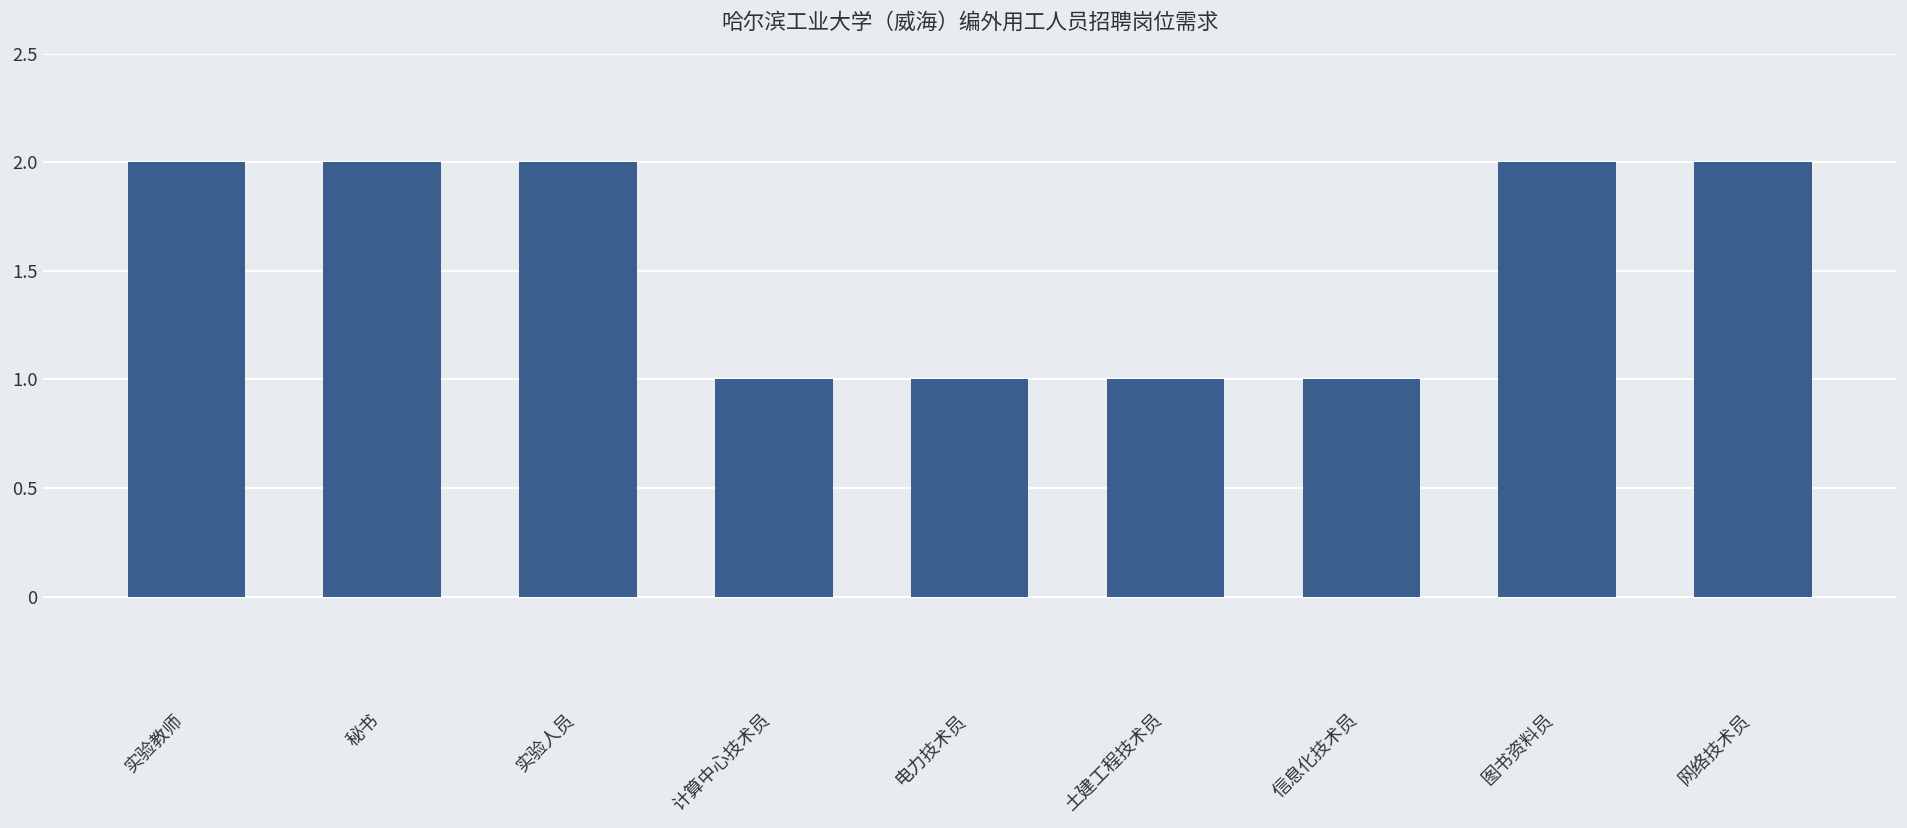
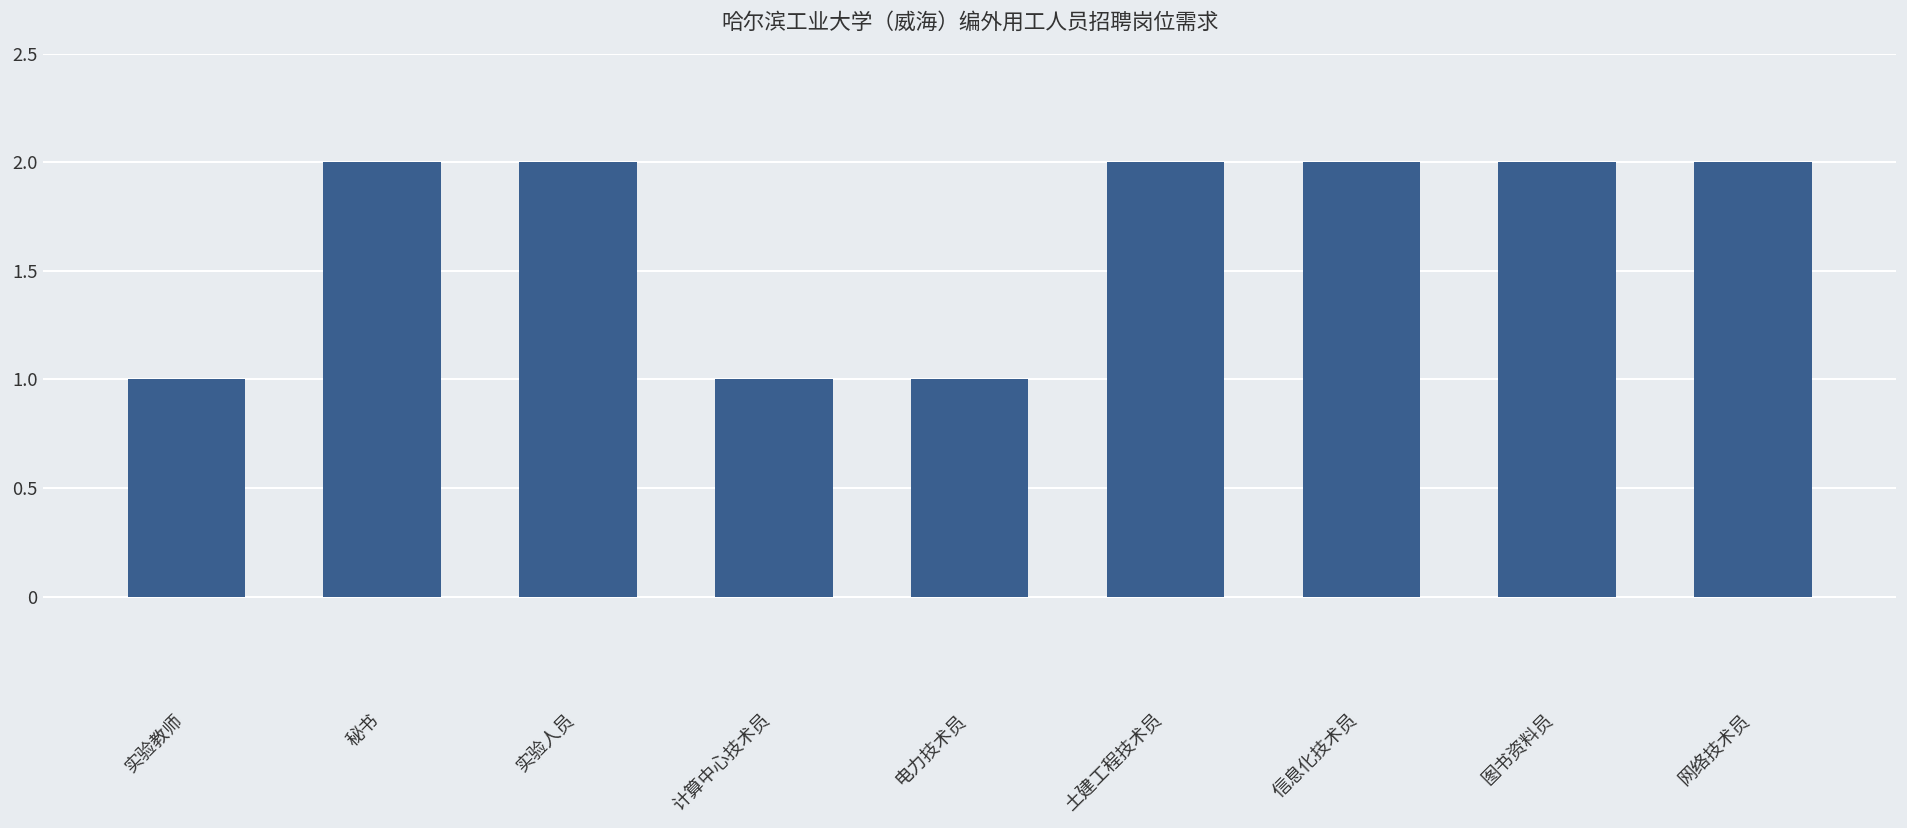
  {
-   "实验教师": 2,
+   "实验教师": 1,
    "秘书": 2,
    "实验人员": 2,
    "计算中心技术员": 1,
    "电力技术员": 1,
-   "土建工程技术员": 1,
-   "信息化技术员": 1,
+   "土建工程技术员": 2,
+   "信息化技术员": 2,
    "图书资料员": 2,
    "网络技术员": 2
  }
